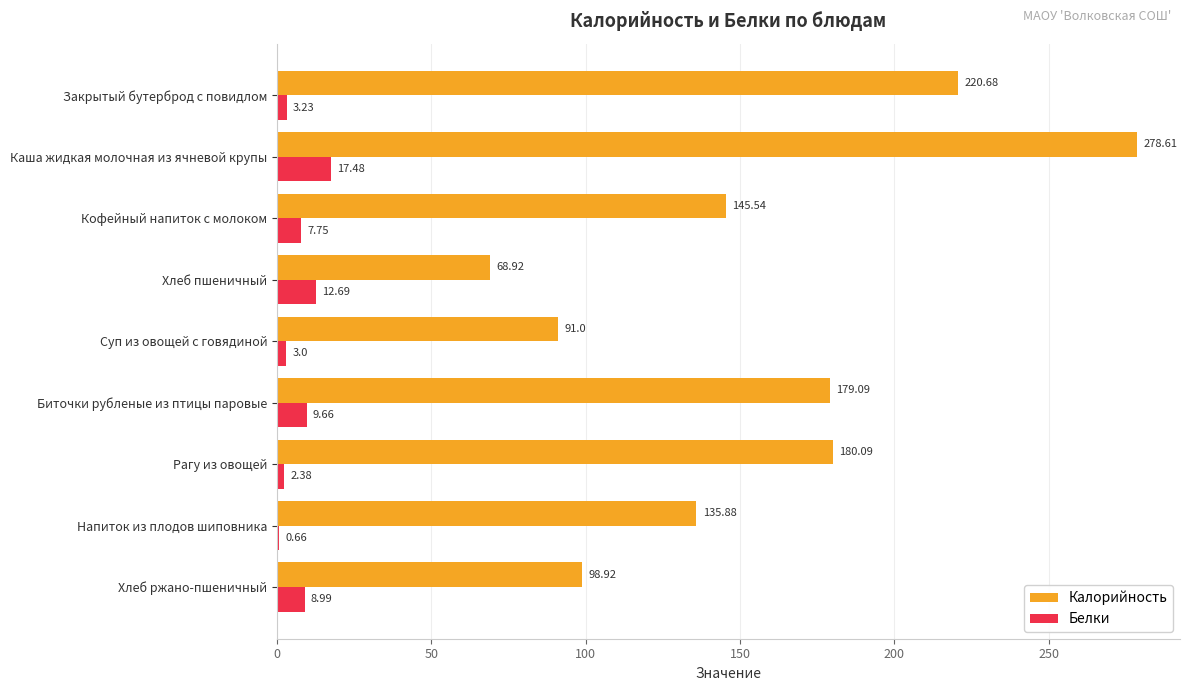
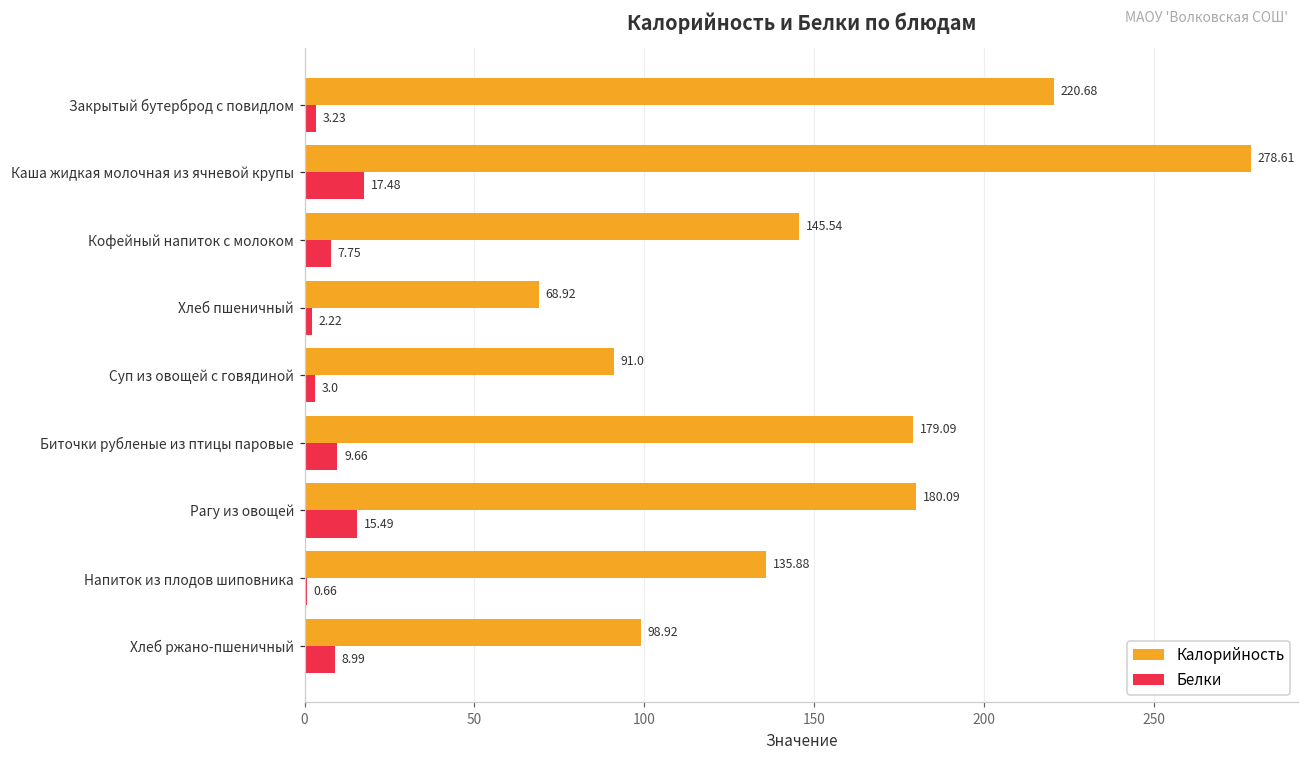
  {
    "Калорийность": {
      "Закрытый бутерброд с повидлом": 220.68,
      "Каша жидкая молочная из ячневой крупы": 278.61,
      "Кофейный напиток с молоком": 145.54,
      "Хлеб пшеничный": 68.92,
      "Суп из овощей с говядиной": 91.0,
      "Биточки рубленые из птицы паровые": 179.09,
      "Рагу из овощей": 180.09,
      "Напиток из плодов шиповника": 135.88,
      "Хлеб ржано-пшеничный": 98.92
    },
    "Белки": {
      "Закрытый бутерброд с повидлом": 3.23,
      "Каша жидкая молочная из ячневой крупы": 17.48,
      "Кофейный напиток с молоком": 7.75,
-     "Хлеб пшеничный": 12.69,
+     "Хлеб пшеничный": 2.22,
      "Суп из овощей с говядиной": 3.0,
      "Биточки рубленые из птицы паровые": 9.66,
-     "Рагу из овощей": 2.38,
+     "Рагу из овощей": 15.49,
      "Напиток из плодов шиповника": 0.66,
      "Хлеб ржано-пшеничный": 8.99
    }
  }
